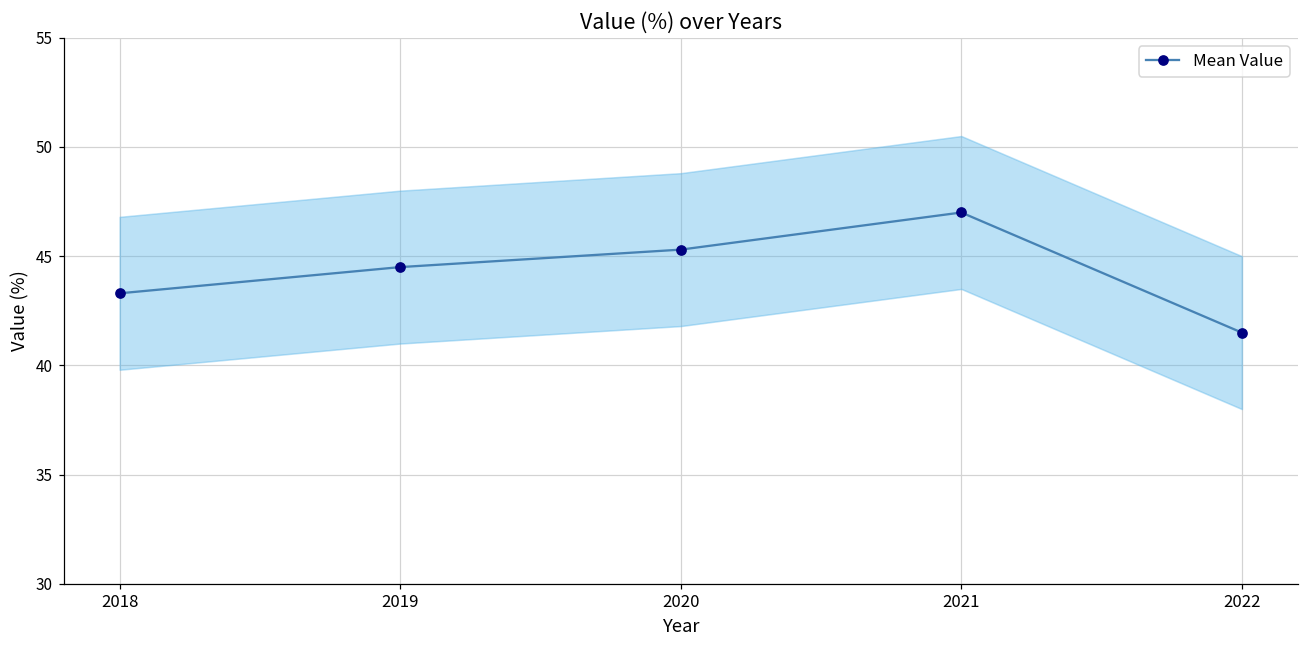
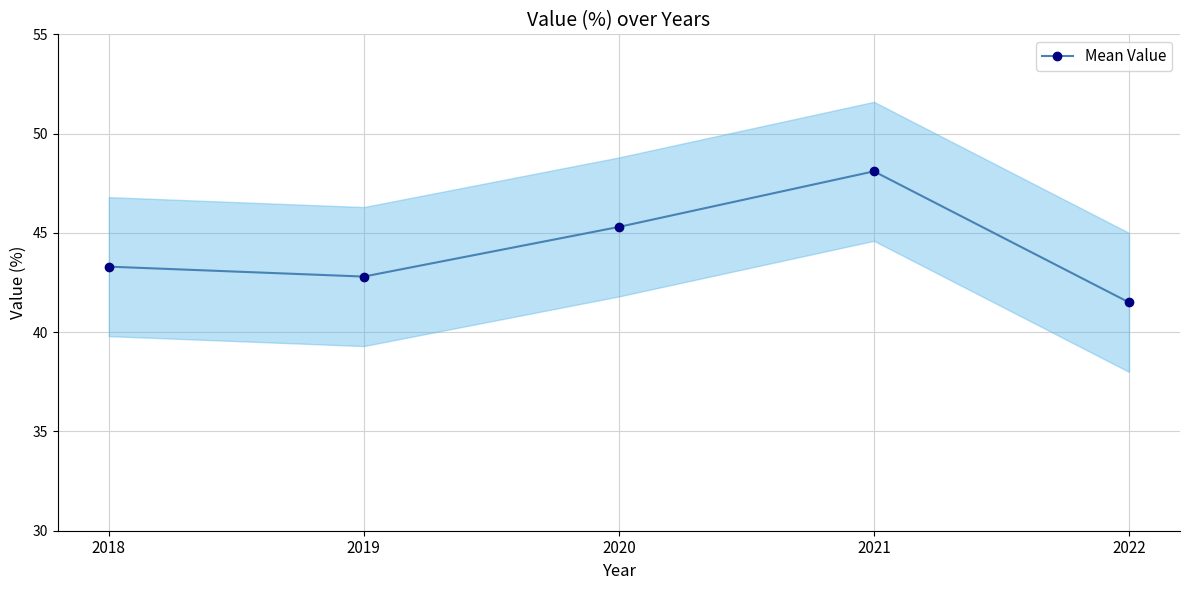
  {
    "Mean Value": {
      "2018": 43.3,
-     "2019": 44.5,
+     "2019": 42.8,
      "2020": 45.3,
-     "2021": 47.0,
+     "2021": 48.1,
      "2022": 41.5
    }
  }
